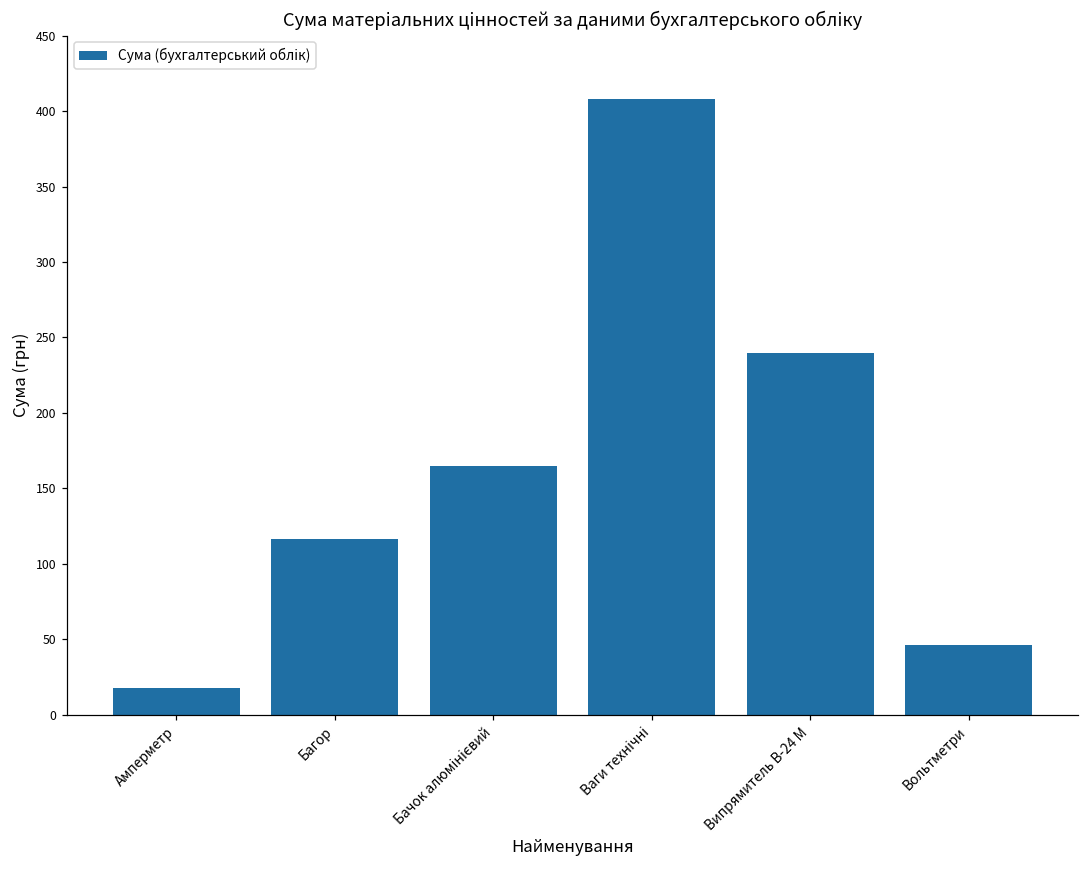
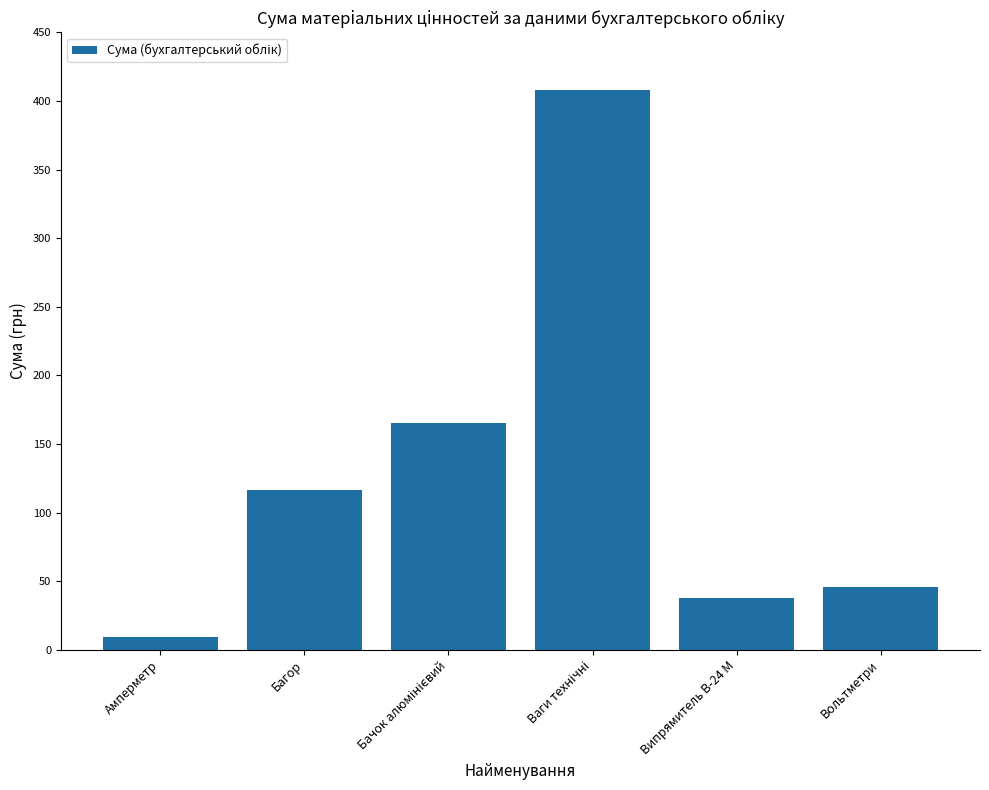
  {
-   "Амперметр": 18,
+   "Амперметр": 9,
    "Багор": 116,
    "Бачок алюмінієвий": 165,
    "Ваги технічні": 408,
-   "Випрямитель В-24 М": 239,
+   "Випрямитель В-24 М": 38,
    "Вольтметри": 46
  }
